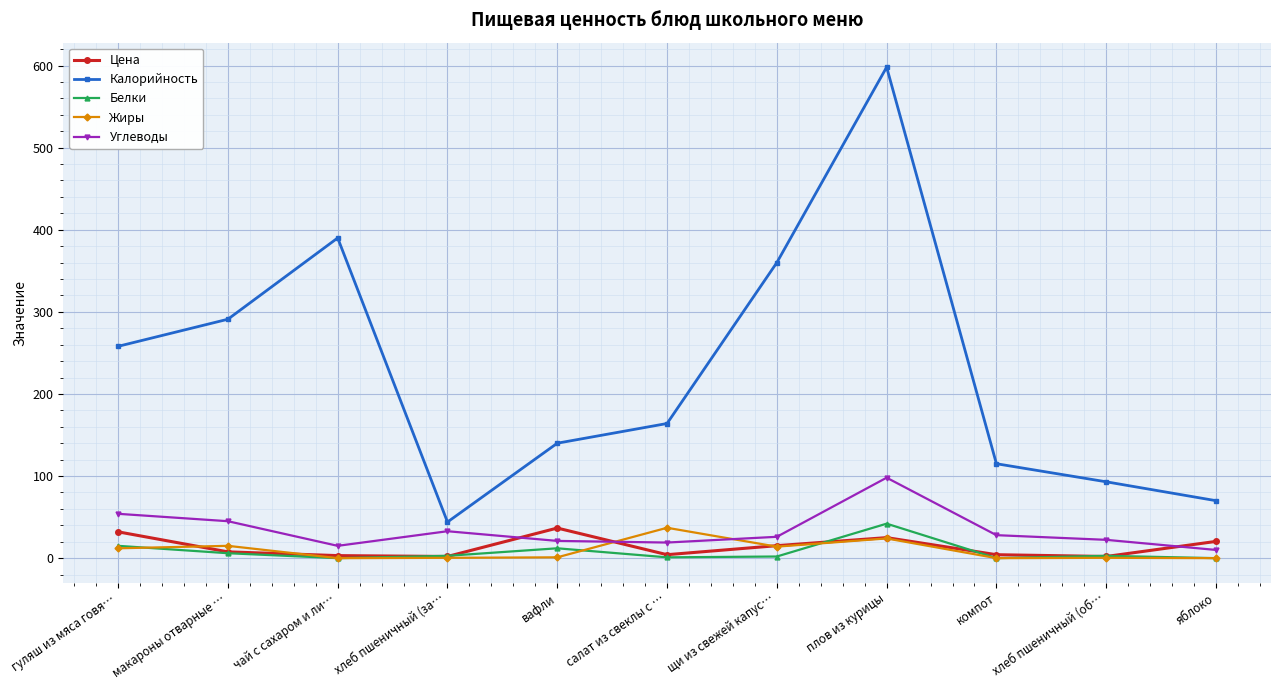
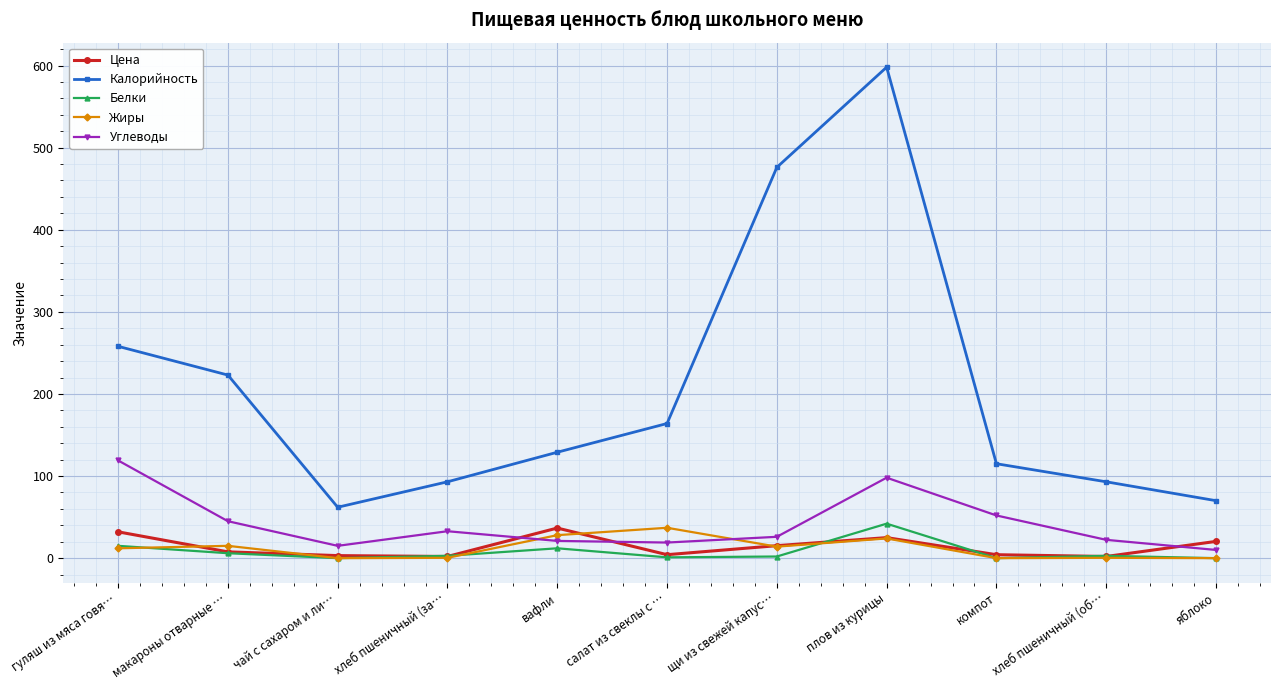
  {
    "Цена": {
      "гуляш из мяса говя…": 30,
      "вафли": 40,
      "салат из свеклы с …": 0,
      "компот": 0,
      "яблоко": 20
    },
    "Калорийность": {
      "гуляш из мяса говя…": 260,
-     "макароны отварные …": 290,
-     "чай с сахаром и ли…": 390,
-     "хлеб пшеничный (за…": 40,
-     "вафли": 140,
+     "макароны отварные …": 220,
+     "чай с сахаром и ли…": 60,
+     "хлеб пшеничный (за…": 90,
+     "вафли": 130,
      "салат из свеклы с …": 160,
-     "щи из свежей капус…": 360,
+     "щи из свежей капус…": 480,
      "плов из курицы": 600,
      "компот": 120,
      "хлеб пшеничный (об…": 90,
      "яблоко": 70
    },
    "Белки": {
      "вафли": 10,
      "салат из свеклы с …": 0,
      "щи из свежей капус…": 0,
      "плов из курицы": 40
    },
    "Жиры": {
      "макароны отварные …": 20,
-     "вафли": 0,
+     "вафли": 30,
      "салат из свеклы с …": 40
    },
    "Углеводы": {
-     "гуляш из мяса говя…": 50,
+     "гуляш из мяса говя…": 120,
      "макароны отварные …": 50,
      "чай с сахаром и ли…": 20,
      "хлеб пшеничный (за…": 30,
      "вафли": 20,
      "салат из свеклы с …": 20,
      "щи из свежей капус…": 30,
      "плов из курицы": 100,
-     "компот": 30,
+     "компот": 50,
      "хлеб пшеничный (об…": 20,
      "яблоко": 10
    }
  }
